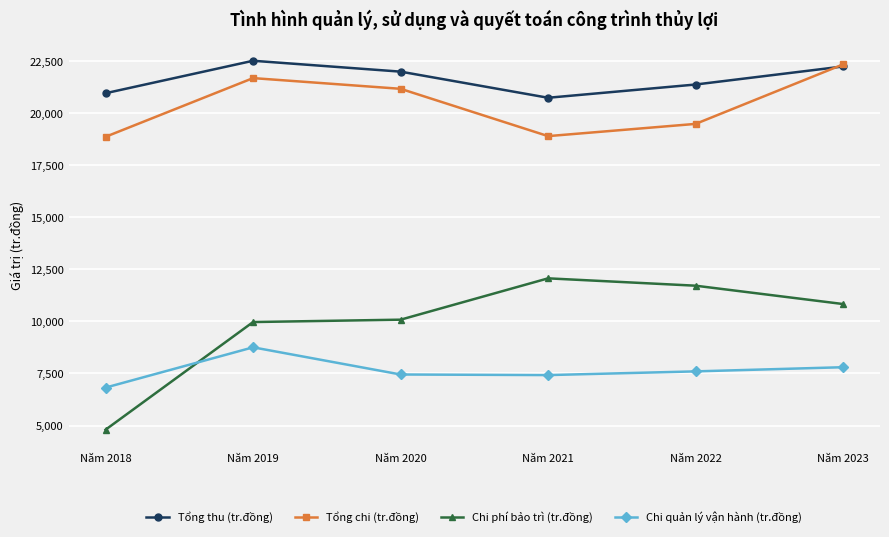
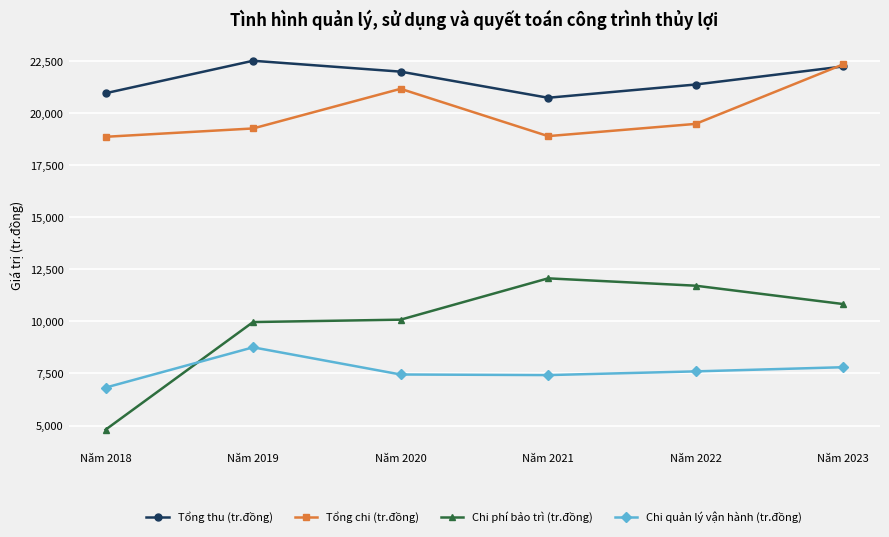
  {
    "Tổng thu (tr.đồng)": {
      "Năm 2018": "21,000",
      "Năm 2019": "22,500",
      "Năm 2020": "22,000",
      "Năm 2021": "20,700",
      "Năm 2022": "21,400"
    },
    "Tổng chi (tr.đồng)": {
      "Năm 2018": "18,900",
-     "Năm 2019": "21,700",
+     "Năm 2019": "19,300",
      "Năm 2020": "21,200",
      "Năm 2021": "18,900",
      "Năm 2022": "19,500"
    },
    "Chi phí bảo trì (tr.đồng)": {
      "Năm 2018": "4,800",
      "Năm 2019": "10,000",
      "Năm 2020": "10,100",
      "Năm 2021": "12,100",
      "Năm 2022": "11,700",
      "Năm 2023": "10,800"
    },
    "Chi quản lý vận hành (tr.đồng)": {
      "Năm 2018": "6,800",
      "Năm 2019": "8,800",
      "Năm 2020": "7,500",
      "Năm 2021": "7,400",
      "Năm 2022": "7,600",
      "Năm 2023": "7,800"
    }
  }
